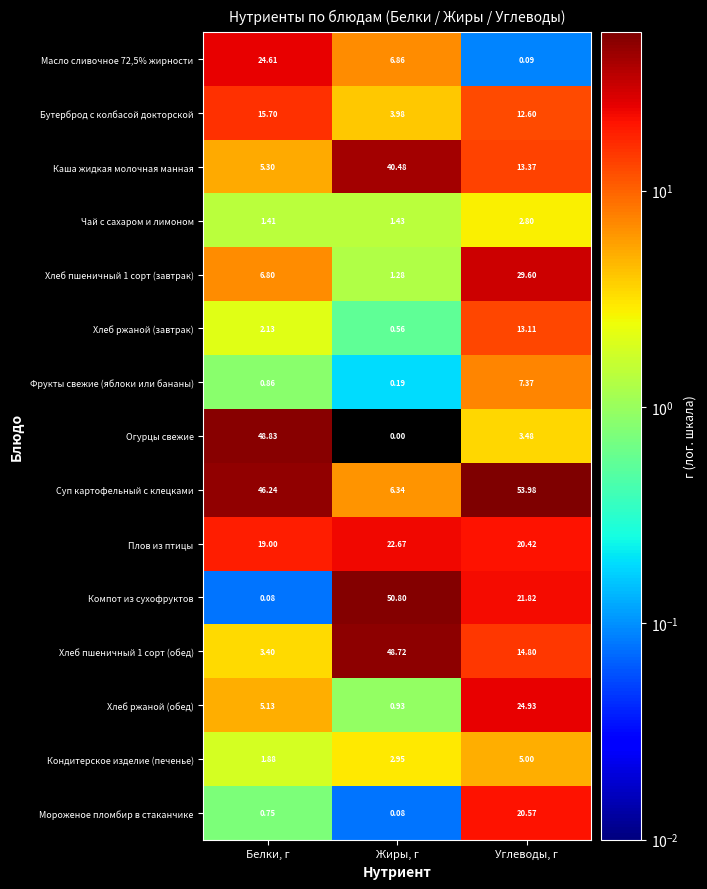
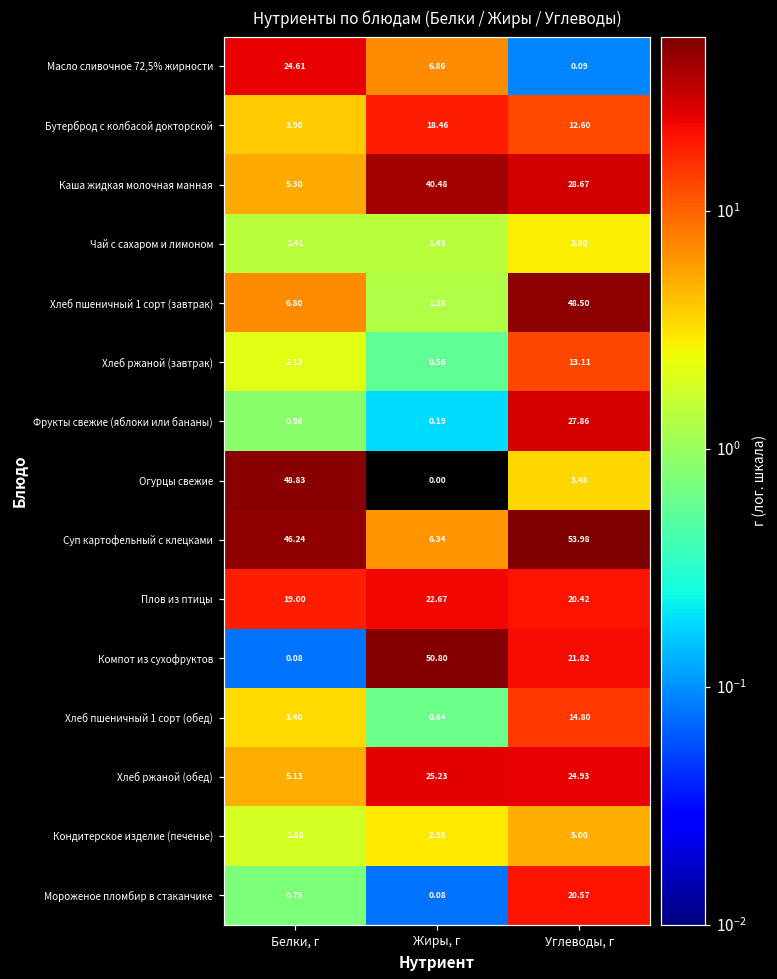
  {
    "Масло сливочное 72,5% жирности": {
      "Белки, г": 24.61,
      "Жиры, г": 6.86,
      "Углеводы, г": 0.09
    },
    "Бутерброд с колбасой докторской": {
-     "Белки, г": 15.70,
-     "Жиры, г": 3.98,
+     "Белки, г": 3.90,
+     "Жиры, г": 18.46,
      "Углеводы, г": 12.60
    },
    "Каша жидкая молочная манная": {
      "Белки, г": 5.30,
      "Жиры, г": 40.48,
-     "Углеводы, г": 13.37
+     "Углеводы, г": 28.67
    },
    "Чай с сахаром и лимоном": {
      "Белки, г": 1.41,
      "Жиры, г": 1.43,
      "Углеводы, г": 2.80
    },
    "Хлеб пшеничный 1 сорт (завтрак)": {
      "Белки, г": 6.80,
      "Жиры, г": 1.28,
-     "Углеводы, г": 29.60
+     "Углеводы, г": 48.50
    },
    "Хлеб ржаной (завтрак)": {
      "Белки, г": 2.13,
      "Жиры, г": 0.56,
      "Углеводы, г": 13.11
    },
    "Фрукты свежие (яблоки или бананы)": {
      "Белки, г": 0.86,
      "Жиры, г": 0.19,
-     "Углеводы, г": 7.37
+     "Углеводы, г": 27.86
    },
    "Огурцы свежие": {
      "Белки, г": 48.83,
      "Жиры, г": 0.00,
      "Углеводы, г": 3.48
    },
    "Суп картофельный с клецками": {
      "Белки, г": 46.24,
      "Жиры, г": 6.34,
      "Углеводы, г": 53.98
    },
    "Плов из птицы": {
      "Белки, г": 19.00,
      "Жиры, г": 22.67,
      "Углеводы, г": 20.42
    },
    "Компот из сухофруктов": {
      "Белки, г": 0.08,
      "Жиры, г": 50.80,
      "Углеводы, г": 21.82
    },
    "Хлеб пшеничный 1 сорт (обед)": {
      "Белки, г": 3.40,
-     "Жиры, г": 48.72,
+     "Жиры, г": 0.64,
      "Углеводы, г": 14.80
    },
    "Хлеб ржаной (обед)": {
      "Белки, г": 5.13,
-     "Жиры, г": 0.93,
+     "Жиры, г": 25.23,
      "Углеводы, г": 24.93
    },
    "Кондитерское изделие (печенье)": {
      "Белки, г": 1.88,
      "Жиры, г": 2.95,
      "Углеводы, г": 5.00
    },
    "Мороженое пломбир в стаканчике": {
      "Белки, г": 0.75,
      "Жиры, г": 0.08,
      "Углеводы, г": 20.57
    }
  }
